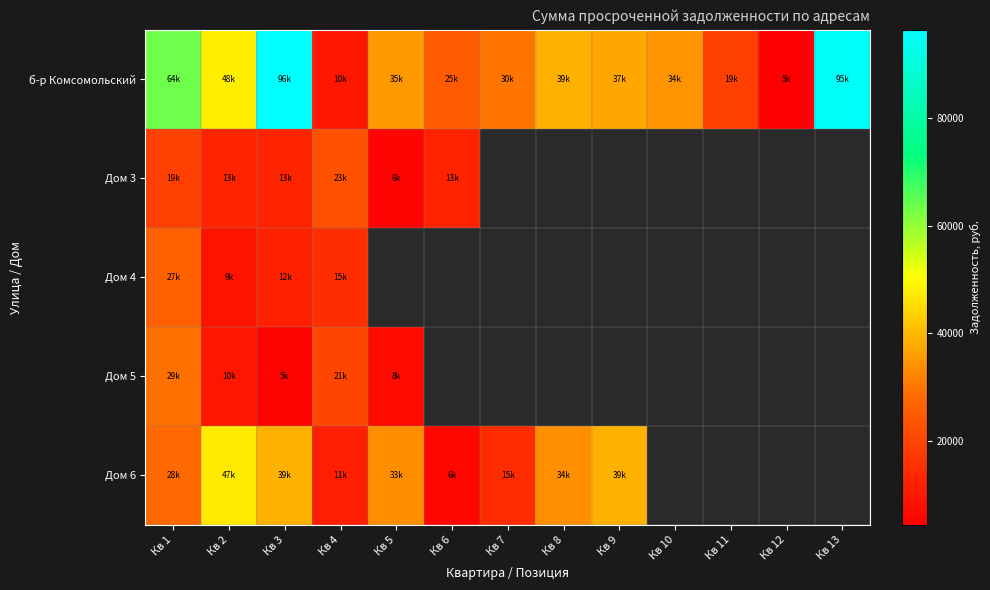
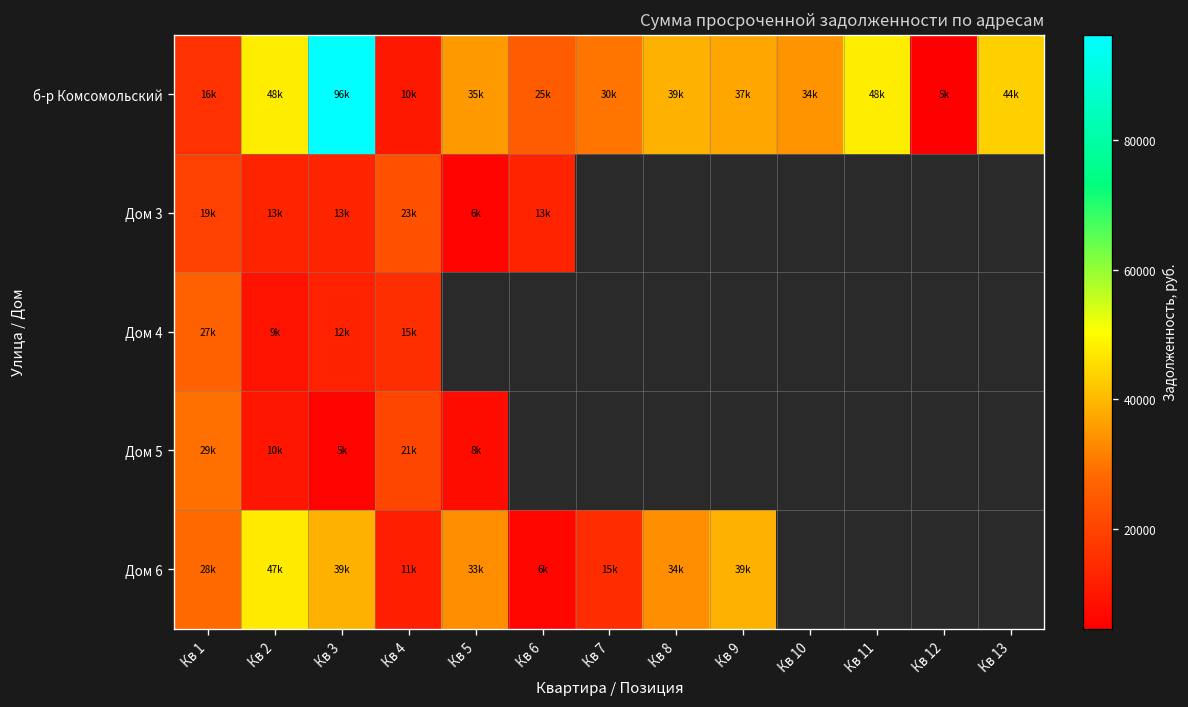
  {
    "б-р Комсомольский": {
-     "Кв 1": "64k",
+     "Кв 1": "16k",
      "Кв 2": "48k",
      "Кв 3": "96k",
      "Кв 4": "10k",
      "Кв 5": "35k",
      "Кв 6": "25k",
      "Кв 7": "30k",
      "Кв 8": "39k",
      "Кв 9": "37k",
      "Кв 10": "34k",
-     "Кв 11": "19k",
+     "Кв 11": "48k",
      "Кв 12": "5k",
-     "Кв 13": "95k"
+     "Кв 13": "44k"
    },
    "Дом 3": {
      "Кв 1": "19k",
      "Кв 2": "13k",
      "Кв 3": "13k",
      "Кв 4": "23k",
      "Кв 5": "6k",
      "Кв 6": "13k"
    },
    "Дом 4": {
      "Кв 1": "27k",
      "Кв 2": "9k",
      "Кв 3": "12k",
      "Кв 4": "15k"
    },
    "Дом 5": {
      "Кв 1": "29k",
      "Кв 2": "10k",
      "Кв 3": "5k",
      "Кв 4": "21k",
      "Кв 5": "8k"
    },
    "Дом 6": {
      "Кв 1": "28k",
      "Кв 2": "47k",
      "Кв 3": "39k",
      "Кв 4": "11k",
      "Кв 5": "33k",
      "Кв 6": "6k",
      "Кв 7": "15k",
      "Кв 8": "34k",
      "Кв 9": "39k"
    }
  }
